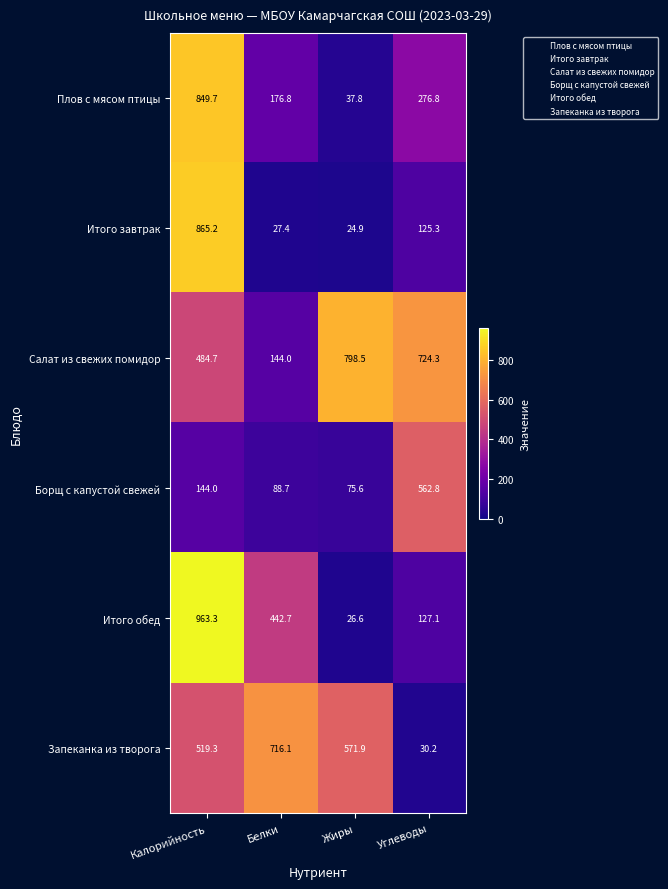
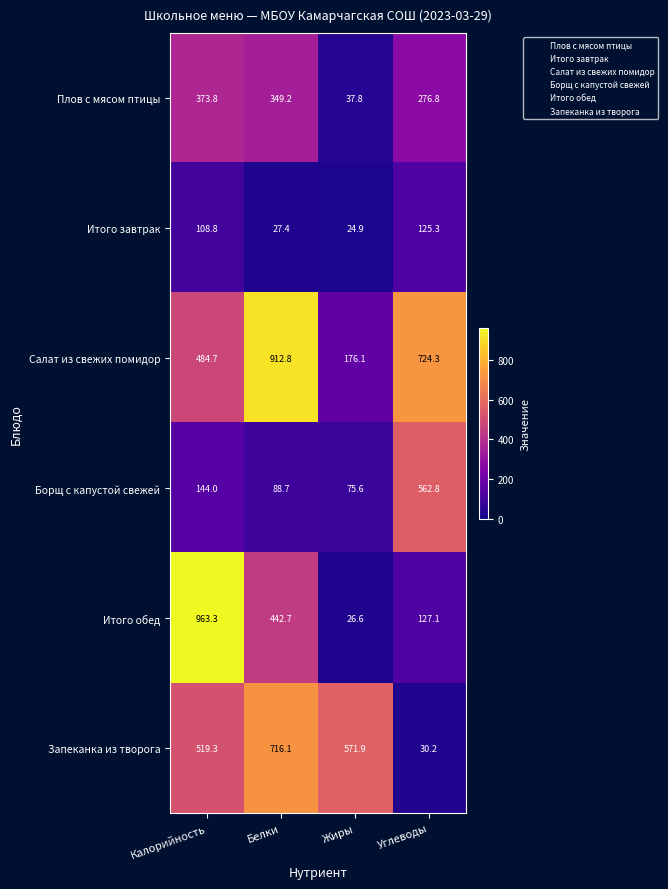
  {
    "Плов с мясом птицы": {
-     "Калорийность": 849.7,
-     "Белки": 176.8,
+     "Калорийность": 373.8,
+     "Белки": 349.2,
      "Жиры": 37.8,
      "Углеводы": 276.8
    },
    "Итого завтрак": {
-     "Калорийность": 865.2,
+     "Калорийность": 108.8,
      "Белки": 27.4,
      "Жиры": 24.9,
      "Углеводы": 125.3
    },
    "Салат из свежих помидор": {
      "Калорийность": 484.7,
-     "Белки": 144.0,
-     "Жиры": 798.5,
+     "Белки": 912.8,
+     "Жиры": 176.1,
      "Углеводы": 724.3
    },
    "Борщ с капустой свежей": {
      "Калорийность": 144.0,
      "Белки": 88.7,
      "Жиры": 75.6,
      "Углеводы": 562.8
    },
    "Итого обед": {
      "Калорийность": 963.3,
      "Белки": 442.7,
      "Жиры": 26.6,
      "Углеводы": 127.1
    },
    "Запеканка из творога": {
      "Калорийность": 519.3,
      "Белки": 716.1,
      "Жиры": 571.9,
      "Углеводы": 30.2
    }
  }
